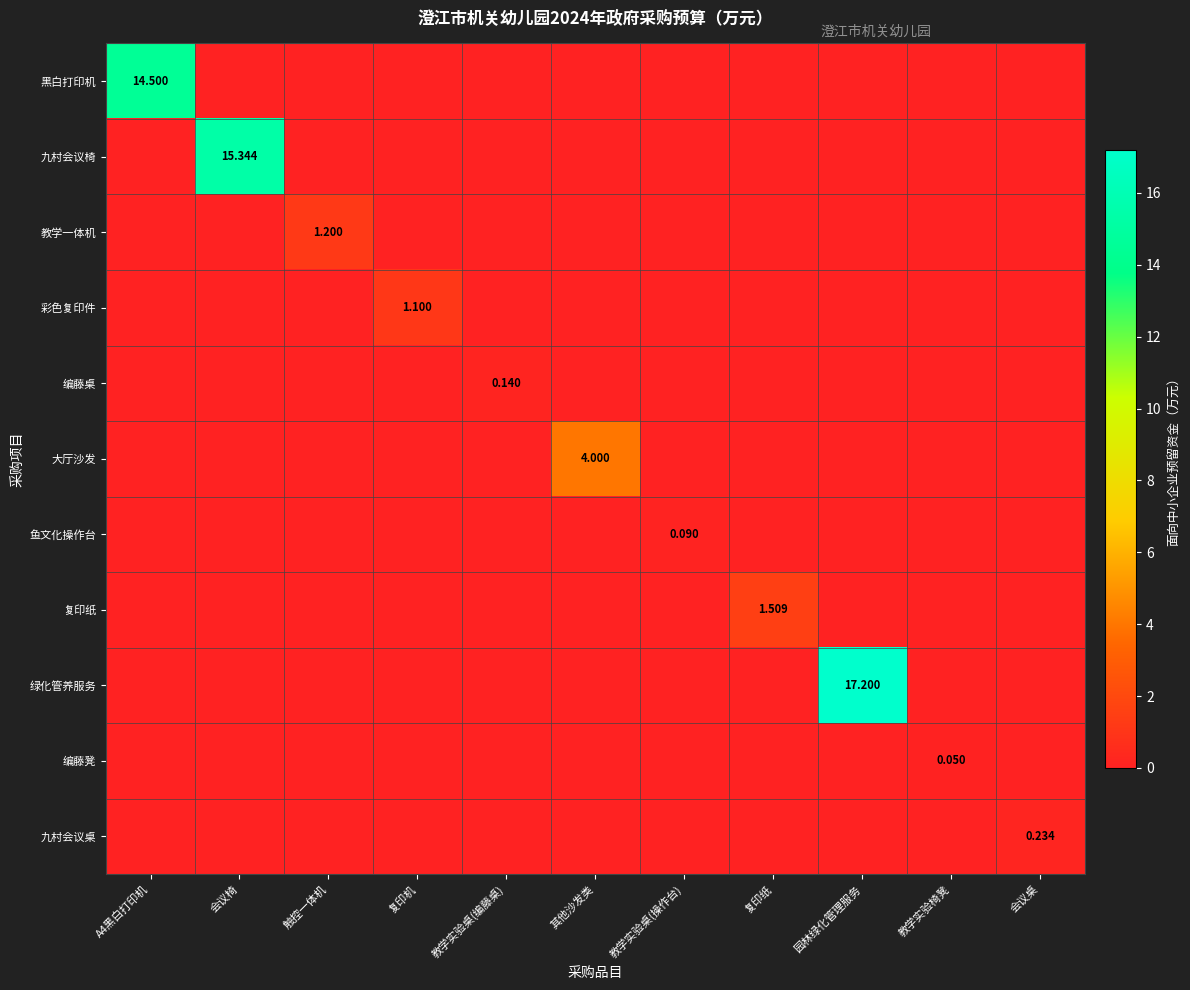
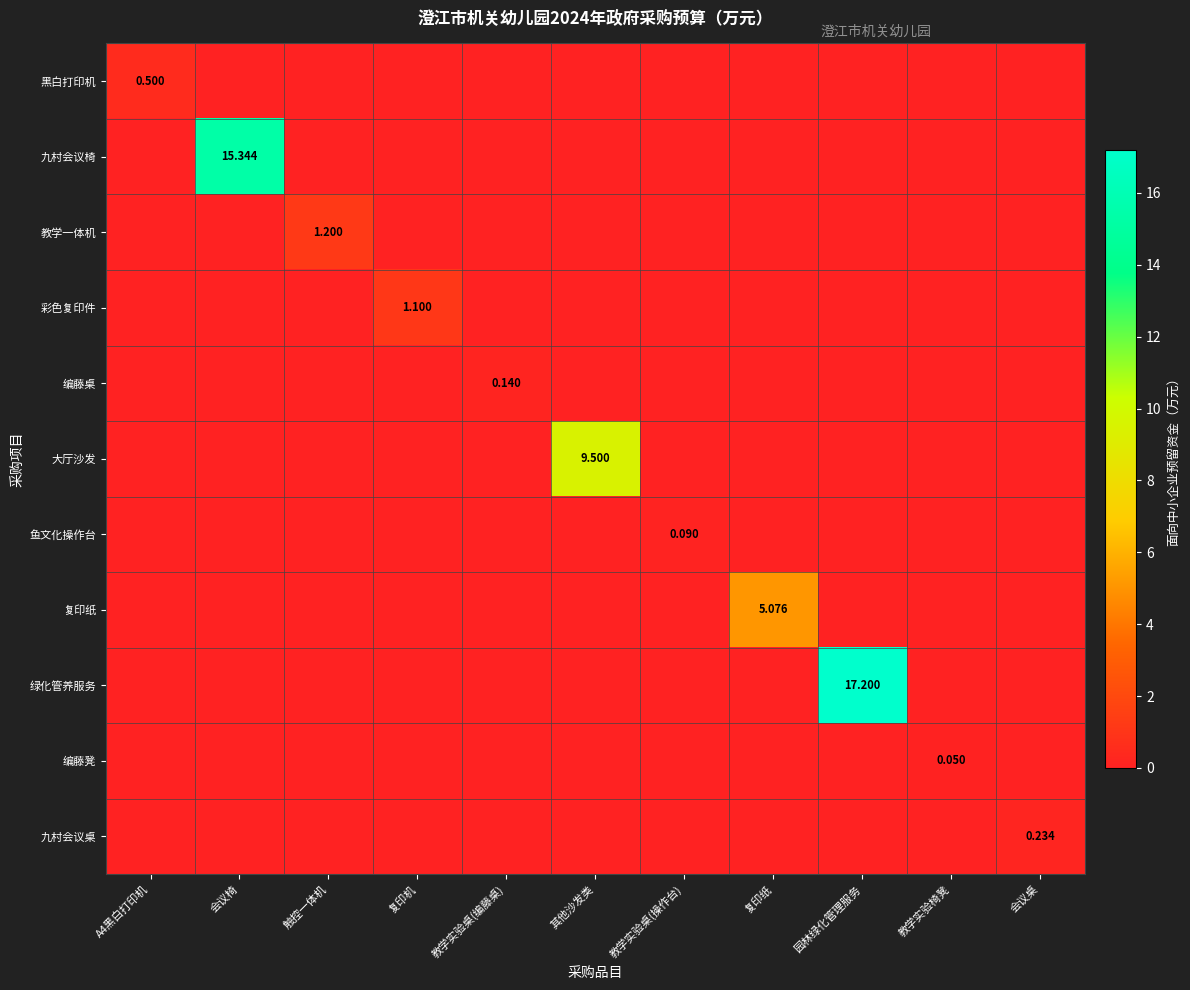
  {
    "黑白打印机": {
-     "A4黑白打印机": 14.500
+     "A4黑白打印机": 0.500
    },
    "九村会议椅": {
      "会议椅": 15.344
    },
    "教学一体机": {
      "触控一体机": 1.200
    },
    "彩色复印件": {
      "复印机": 1.100
    },
    "编藤桌": {
      "教学实验桌(编藤桌)": 0.140
    },
    "大厅沙发": {
-     "其他沙发类": 4.000
+     "其他沙发类": 9.500
    },
    "鱼文化操作台": {
      "教学实验桌(操作台)": 0.090
    },
    "复印纸": {
-     "复印纸": 1.509
+     "复印纸": 5.076
    },
    "绿化管养服务": {
      "园林绿化管理服务": 17.200
    },
    "编藤凳": {
      "教学实验椅凳": 0.050
    },
    "九村会议桌": {
      "会议桌": 0.234
    }
  }
